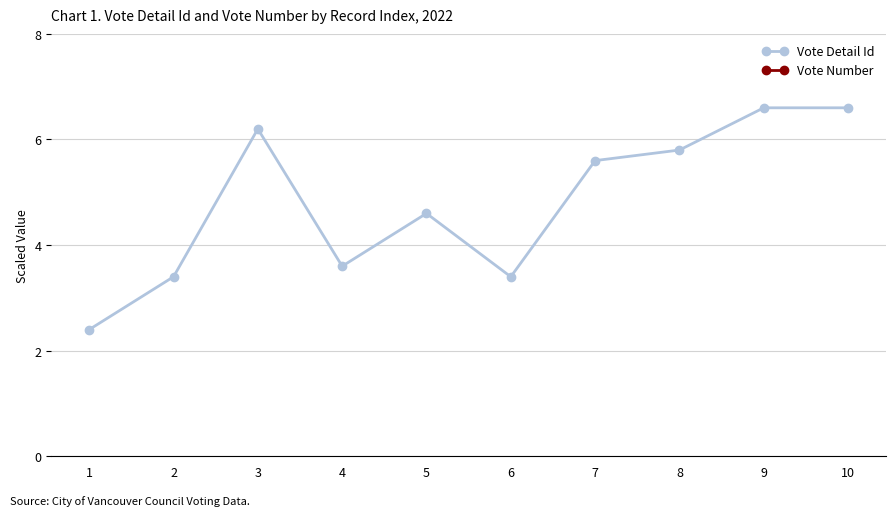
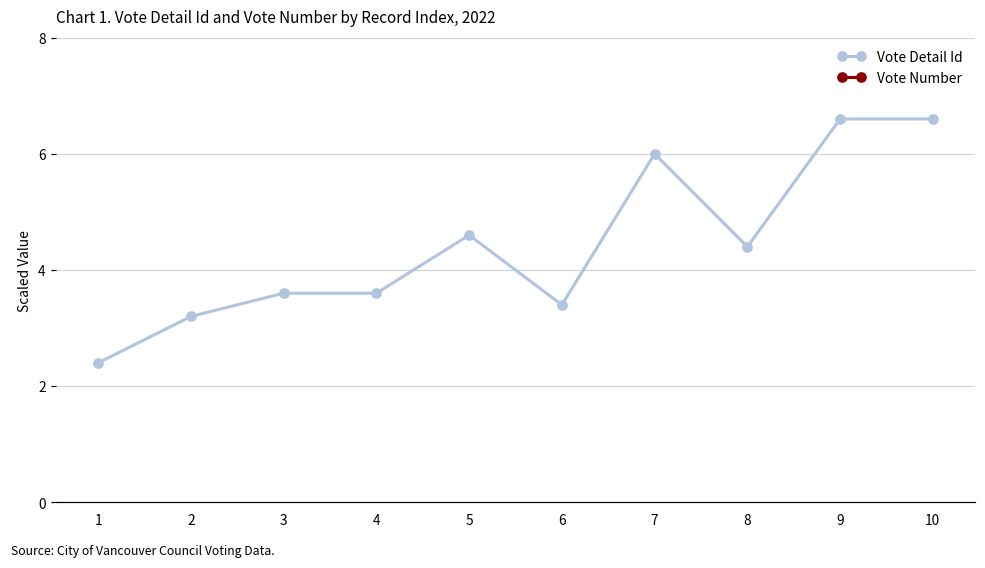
  {
    "Vote Detail Id": {
      "1": 2.4,
-     "2": 3.4,
-     "3": 6.2,
+     "2": 3.2,
+     "3": 3.6,
      "4": 3.6,
      "5": 4.6,
      "6": 3.4,
-     "7": 5.6,
-     "8": 5.8,
+     "7": 6.0,
+     "8": 4.4,
      "9": 6.6,
      "10": 6.6
    }
  }
